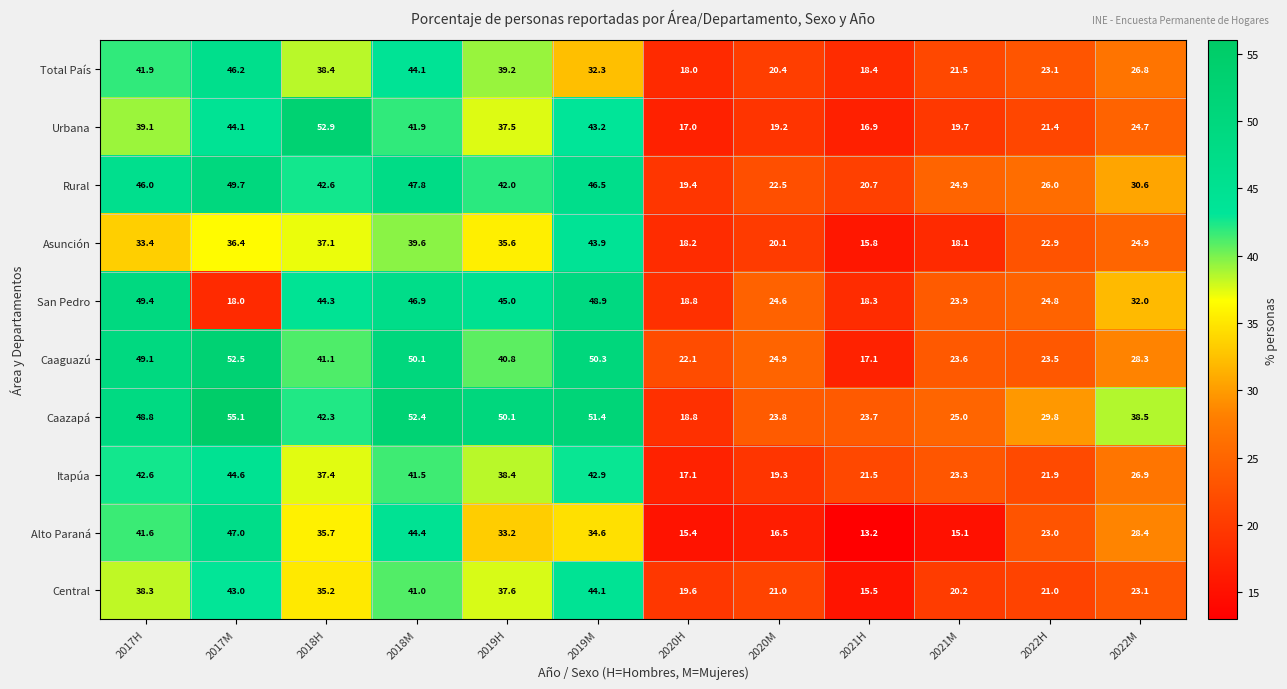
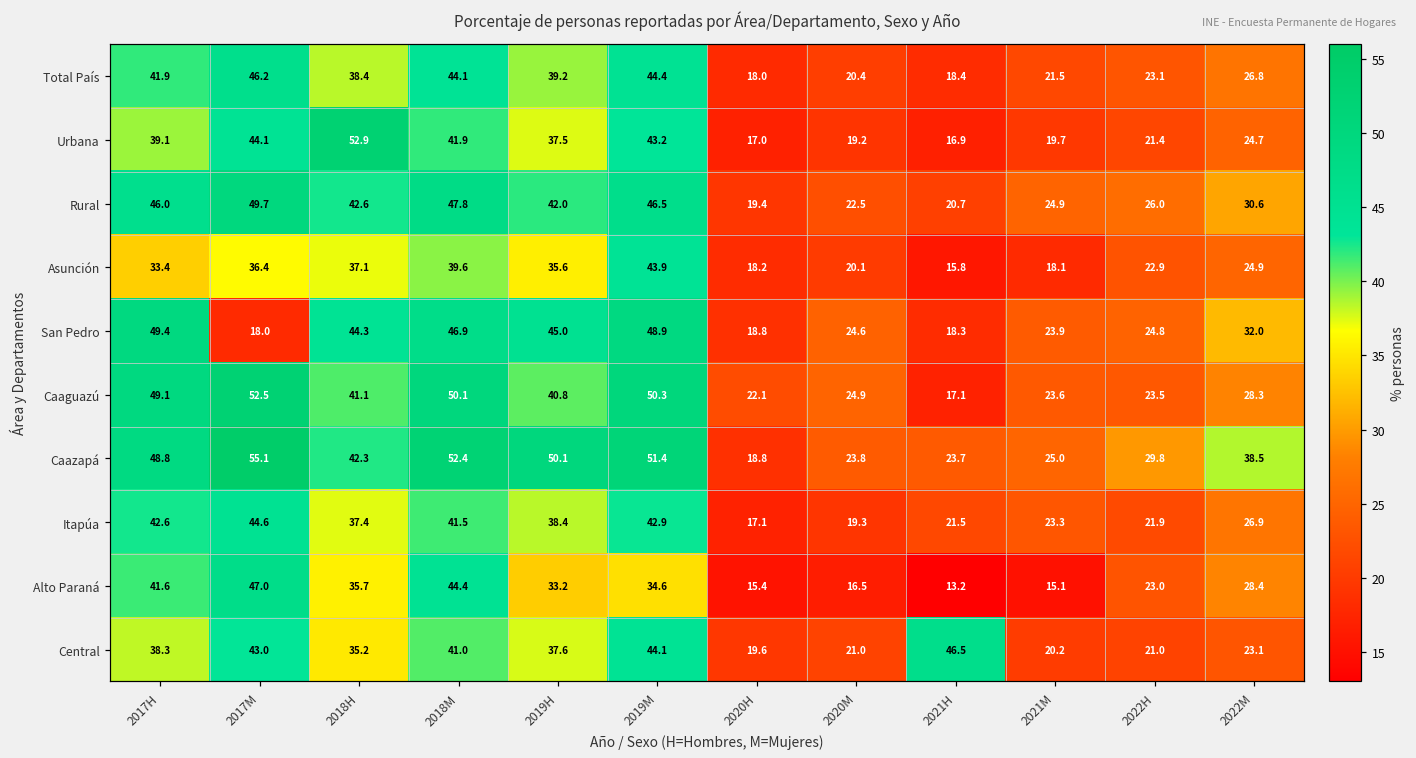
  {
    "Total País": {
      "2017H": 41.9,
      "2017M": 46.2,
      "2018H": 38.4,
      "2018M": 44.1,
      "2019H": 39.2,
-     "2019M": 32.3,
+     "2019M": 44.4,
      "2020H": 18.0,
      "2020M": 20.4,
      "2021H": 18.4,
      "2021M": 21.5,
      "2022H": 23.1,
      "2022M": 26.8
    },
    "Urbana": {
      "2017H": 39.1,
      "2017M": 44.1,
      "2018H": 52.9,
      "2018M": 41.9,
      "2019H": 37.5,
      "2019M": 43.2,
      "2020H": 17.0,
      "2020M": 19.2,
      "2021H": 16.9,
      "2021M": 19.7,
      "2022H": 21.4,
      "2022M": 24.7
    },
    "Rural": {
      "2017H": 46.0,
      "2017M": 49.7,
      "2018H": 42.6,
      "2018M": 47.8,
      "2019H": 42.0,
      "2019M": 46.5,
      "2020H": 19.4,
      "2020M": 22.5,
      "2021H": 20.7,
      "2021M": 24.9,
      "2022H": 26.0,
      "2022M": 30.6
    },
    "Asunción": {
      "2017H": 33.4,
      "2017M": 36.4,
      "2018H": 37.1,
      "2018M": 39.6,
      "2019H": 35.6,
      "2019M": 43.9,
      "2020H": 18.2,
      "2020M": 20.1,
      "2021H": 15.8,
      "2021M": 18.1,
      "2022H": 22.9,
      "2022M": 24.9
    },
    "San Pedro": {
      "2017H": 49.4,
      "2017M": 18.0,
      "2018H": 44.3,
      "2018M": 46.9,
      "2019H": 45.0,
      "2019M": 48.9,
      "2020H": 18.8,
      "2020M": 24.6,
      "2021H": 18.3,
      "2021M": 23.9,
      "2022H": 24.8,
      "2022M": 32.0
    },
    "Caaguazú": {
      "2017H": 49.1,
      "2017M": 52.5,
      "2018H": 41.1,
      "2018M": 50.1,
      "2019H": 40.8,
      "2019M": 50.3,
      "2020H": 22.1,
      "2020M": 24.9,
      "2021H": 17.1,
      "2021M": 23.6,
      "2022H": 23.5,
      "2022M": 28.3
    },
    "Caazapá": {
      "2017H": 48.8,
      "2017M": 55.1,
      "2018H": 42.3,
      "2018M": 52.4,
      "2019H": 50.1,
      "2019M": 51.4,
      "2020H": 18.8,
      "2020M": 23.8,
      "2021H": 23.7,
      "2021M": 25.0,
      "2022H": 29.8,
      "2022M": 38.5
    },
    "Itapúa": {
      "2017H": 42.6,
      "2017M": 44.6,
      "2018H": 37.4,
      "2018M": 41.5,
      "2019H": 38.4,
      "2019M": 42.9,
      "2020H": 17.1,
      "2020M": 19.3,
      "2021H": 21.5,
      "2021M": 23.3,
      "2022H": 21.9,
      "2022M": 26.9
    },
    "Alto Paraná": {
      "2017H": 41.6,
      "2017M": 47.0,
      "2018H": 35.7,
      "2018M": 44.4,
      "2019H": 33.2,
      "2019M": 34.6,
      "2020H": 15.4,
      "2020M": 16.5,
      "2021H": 13.2,
      "2021M": 15.1,
      "2022H": 23.0,
      "2022M": 28.4
    },
    "Central": {
      "2017H": 38.3,
      "2017M": 43.0,
      "2018H": 35.2,
      "2018M": 41.0,
      "2019H": 37.6,
      "2019M": 44.1,
      "2020H": 19.6,
      "2020M": 21.0,
-     "2021H": 15.5,
+     "2021H": 46.5,
      "2021M": 20.2,
      "2022H": 21.0,
      "2022M": 23.1
    }
  }
